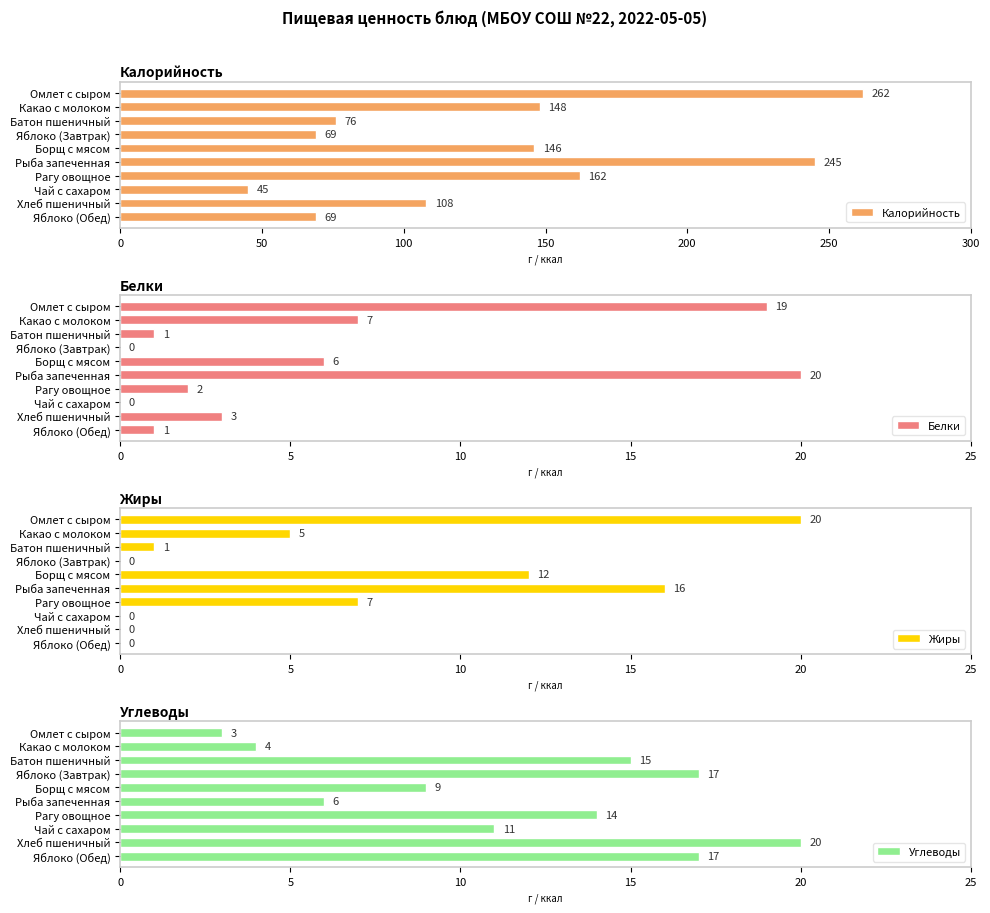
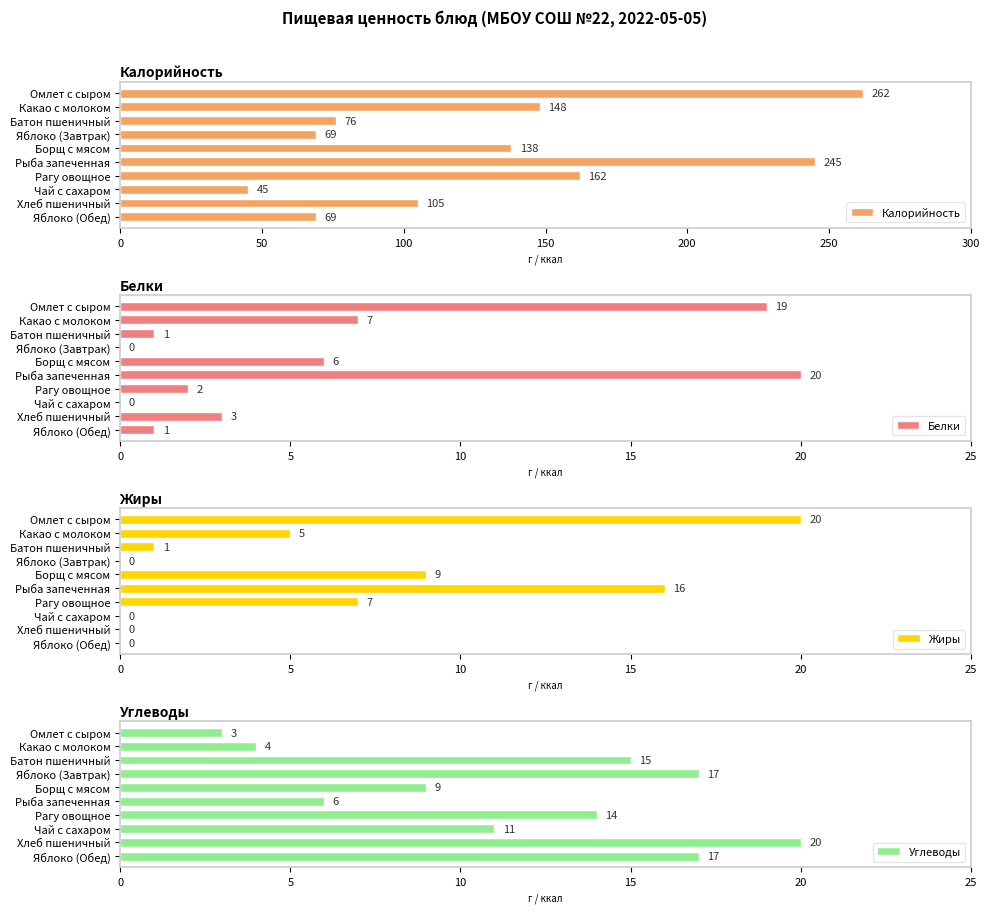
  {
    "Калорийность": {
      "Омлет с сыром": 262,
      "Какао с молоком": 148,
      "Батон пшеничный": 76,
      "Яблоко (Завтрак)": 69,
-     "Борщ с мясом": 146,
+     "Борщ с мясом": 138,
      "Рыба запеченная": 245,
      "Рагу овощное": 162,
      "Чай с сахаром": 45,
-     "Хлеб пшеничный": 108,
+     "Хлеб пшеничный": 105,
      "Яблоко (Обед)": 69
    },
    "Белки": {
      "Омлет с сыром": 19,
      "Какао с молоком": 7,
      "Батон пшеничный": 1,
      "Яблоко (Завтрак)": 0,
      "Борщ с мясом": 6,
      "Рыба запеченная": 20,
      "Рагу овощное": 2,
      "Чай с сахаром": 0,
      "Хлеб пшеничный": 3,
      "Яблоко (Обед)": 1
    },
    "Жиры": {
      "Омлет с сыром": 20,
      "Какао с молоком": 5,
      "Батон пшеничный": 1,
      "Яблоко (Завтрак)": 0,
-     "Борщ с мясом": 12,
+     "Борщ с мясом": 9,
      "Рыба запеченная": 16,
      "Рагу овощное": 7,
      "Чай с сахаром": 0,
      "Хлеб пшеничный": 0,
      "Яблоко (Обед)": 0
    },
    "Углеводы": {
      "Омлет с сыром": 3,
      "Какао с молоком": 4,
      "Батон пшеничный": 15,
      "Яблоко (Завтрак)": 17,
      "Борщ с мясом": 9,
      "Рыба запеченная": 6,
      "Рагу овощное": 14,
      "Чай с сахаром": 11,
      "Хлеб пшеничный": 20,
      "Яблоко (Обед)": 17
    }
  }
